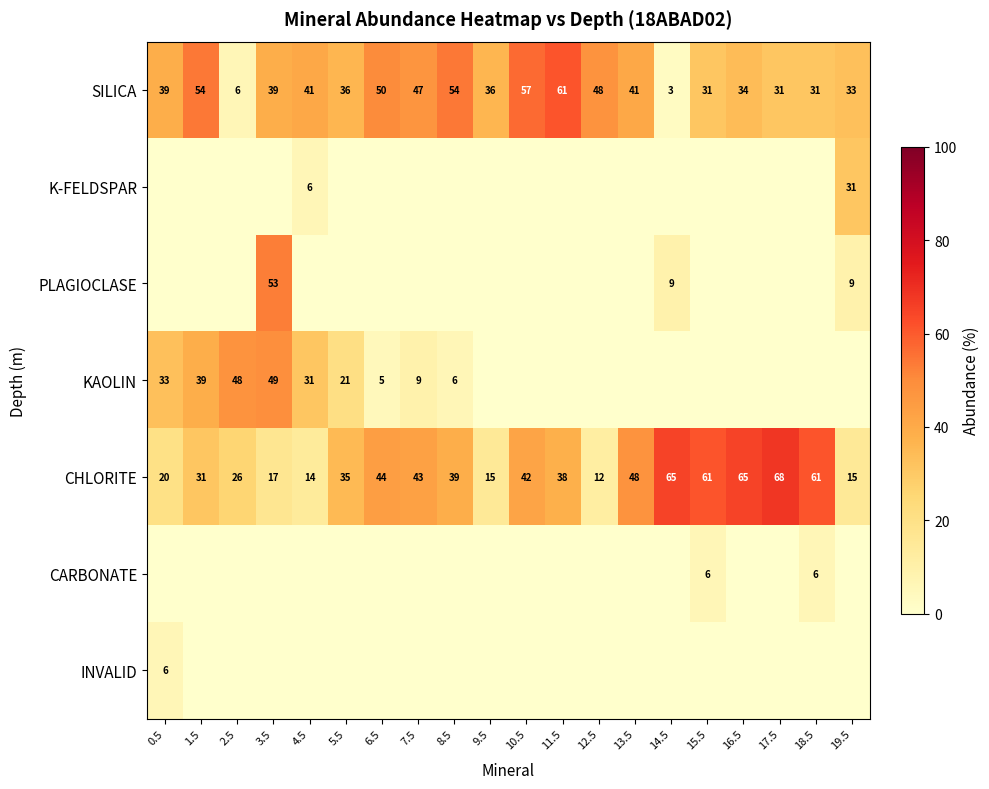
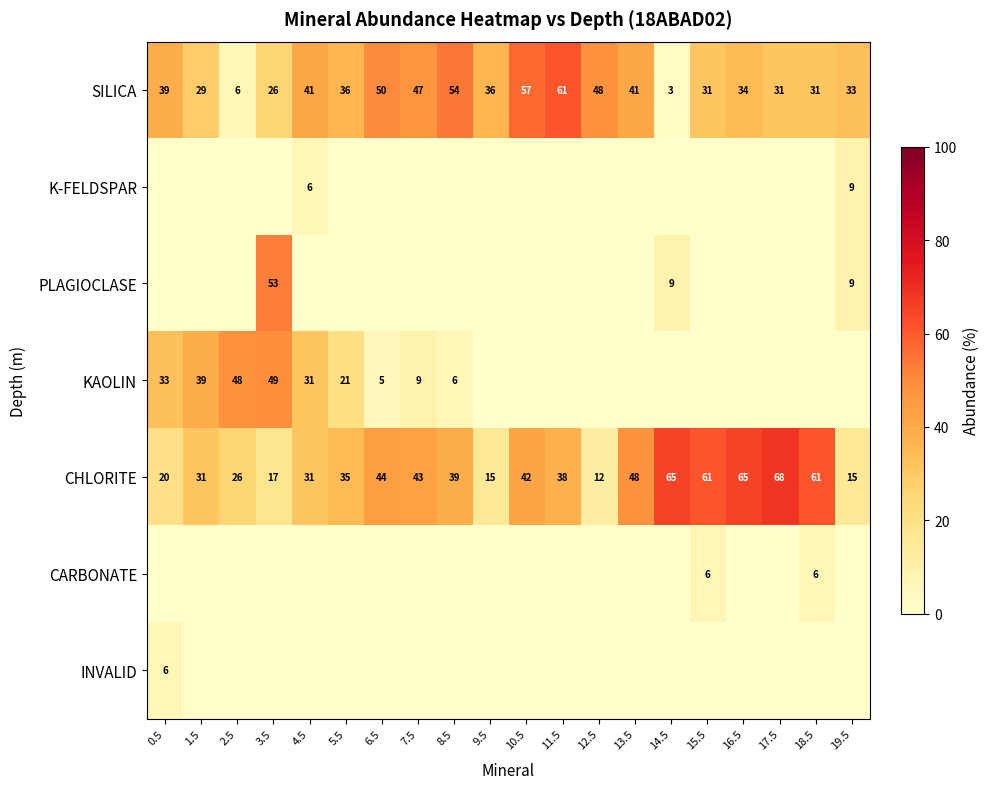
  {
    "SILICA": {
      "0.5": 39,
-     "1.5": 54,
+     "1.5": 29,
      "2.5": 6,
-     "3.5": 39,
+     "3.5": 26,
      "4.5": 41,
      "5.5": 36,
      "6.5": 50,
      "7.5": 47,
      "8.5": 54,
      "9.5": 36,
      "10.5": 57,
      "11.5": 61,
      "12.5": 48,
      "13.5": 41,
      "14.5": 3,
      "15.5": 31,
      "16.5": 34,
      "17.5": 31,
      "18.5": 31,
      "19.5": 33
    },
    "K-FELDSPAR": {
      "4.5": 6,
-     "19.5": 31
+     "19.5": 9
    },
    "PLAGIOCLASE": {
      "3.5": 53,
      "14.5": 9,
      "19.5": 9
    },
    "KAOLIN": {
      "0.5": 33,
      "1.5": 39,
      "2.5": 48,
      "3.5": 49,
      "4.5": 31,
      "5.5": 21,
      "6.5": 5,
      "7.5": 9,
      "8.5": 6
    },
    "CHLORITE": {
      "0.5": 20,
      "1.5": 31,
      "2.5": 26,
      "3.5": 17,
-     "4.5": 14,
+     "4.5": 31,
      "5.5": 35,
      "6.5": 44,
      "7.5": 43,
      "8.5": 39,
      "9.5": 15,
      "10.5": 42,
      "11.5": 38,
      "12.5": 12,
      "13.5": 48,
      "14.5": 65,
      "15.5": 61,
      "16.5": 65,
      "17.5": 68,
      "18.5": 61,
      "19.5": 15
    },
    "CARBONATE": {
      "15.5": 6,
      "18.5": 6
    },
    "INVALID": {
      "0.5": 6
    }
  }
